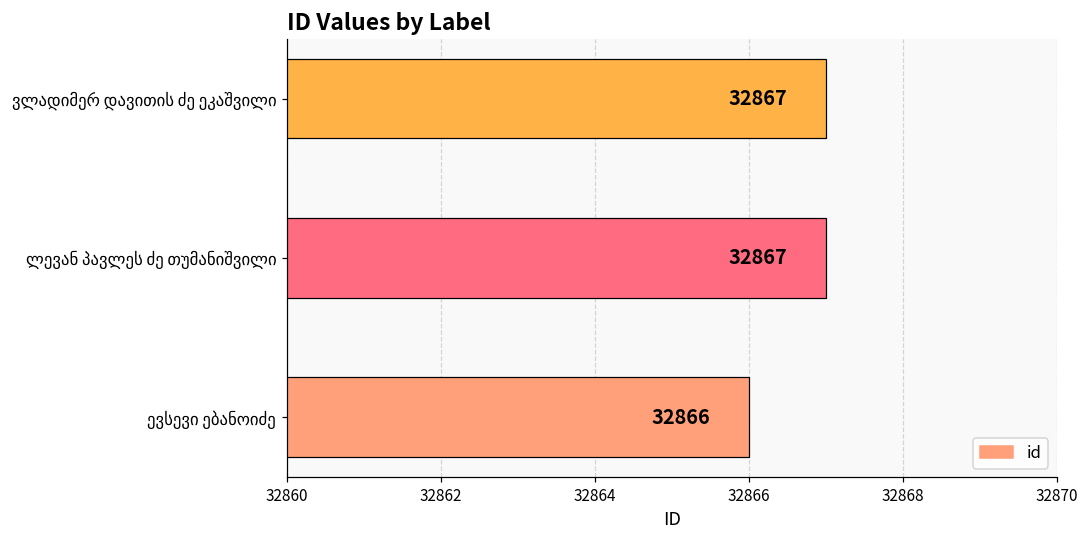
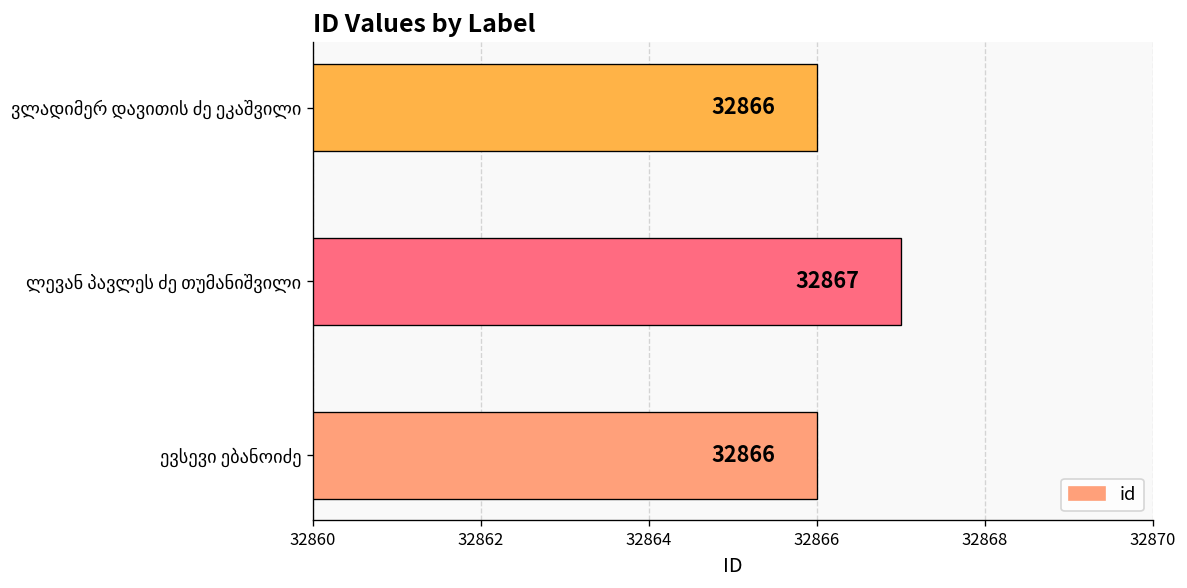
  {
-   "ვლადიმერ დავითის ძე ეკაშვილი": 32867,
+   "ვლადიმერ დავითის ძე ეკაშვილი": 32866,
    "ლევან პავლეს ძე თუმანიშვილი": 32867,
    "ევსევი ებანოიძე": 32866
  }
